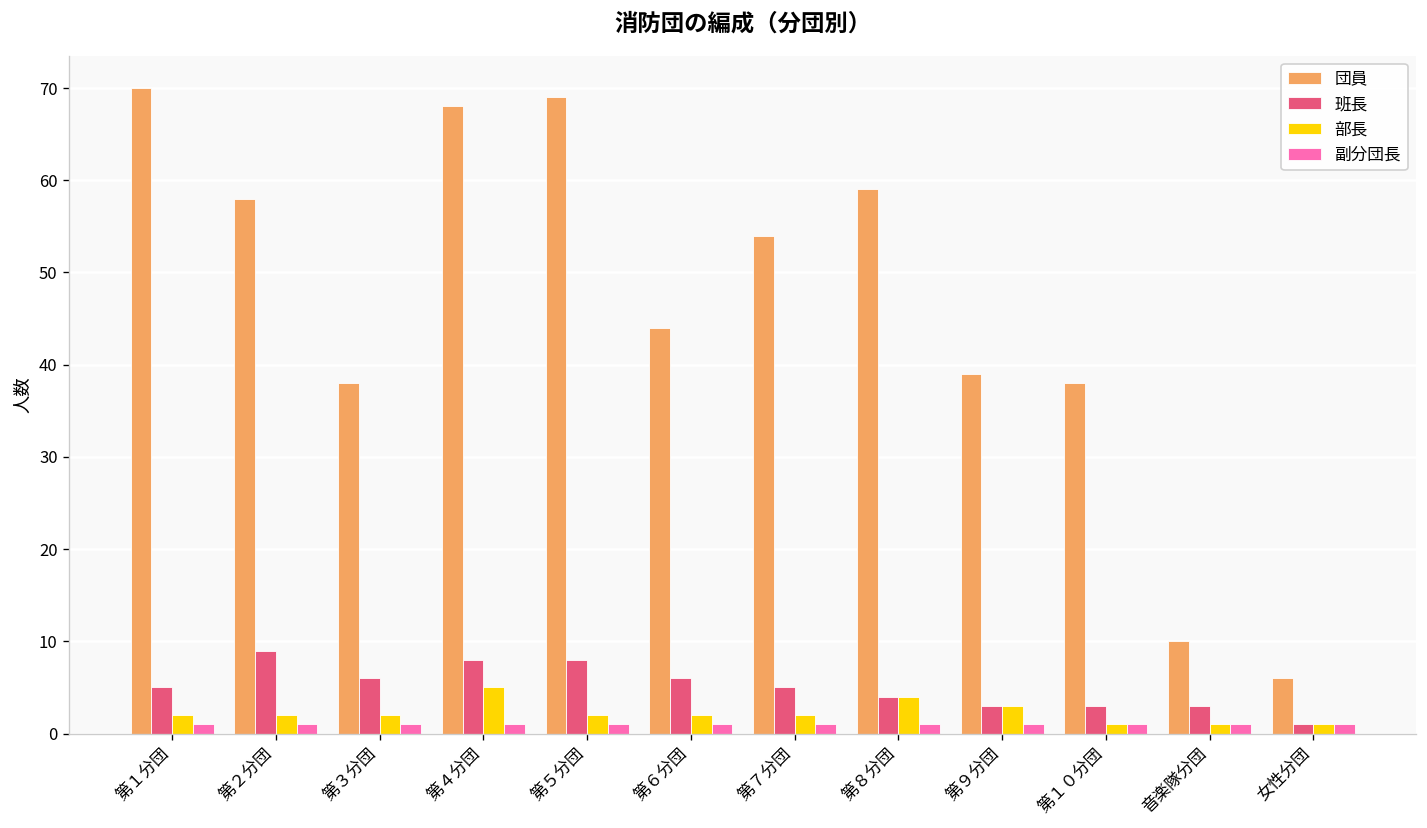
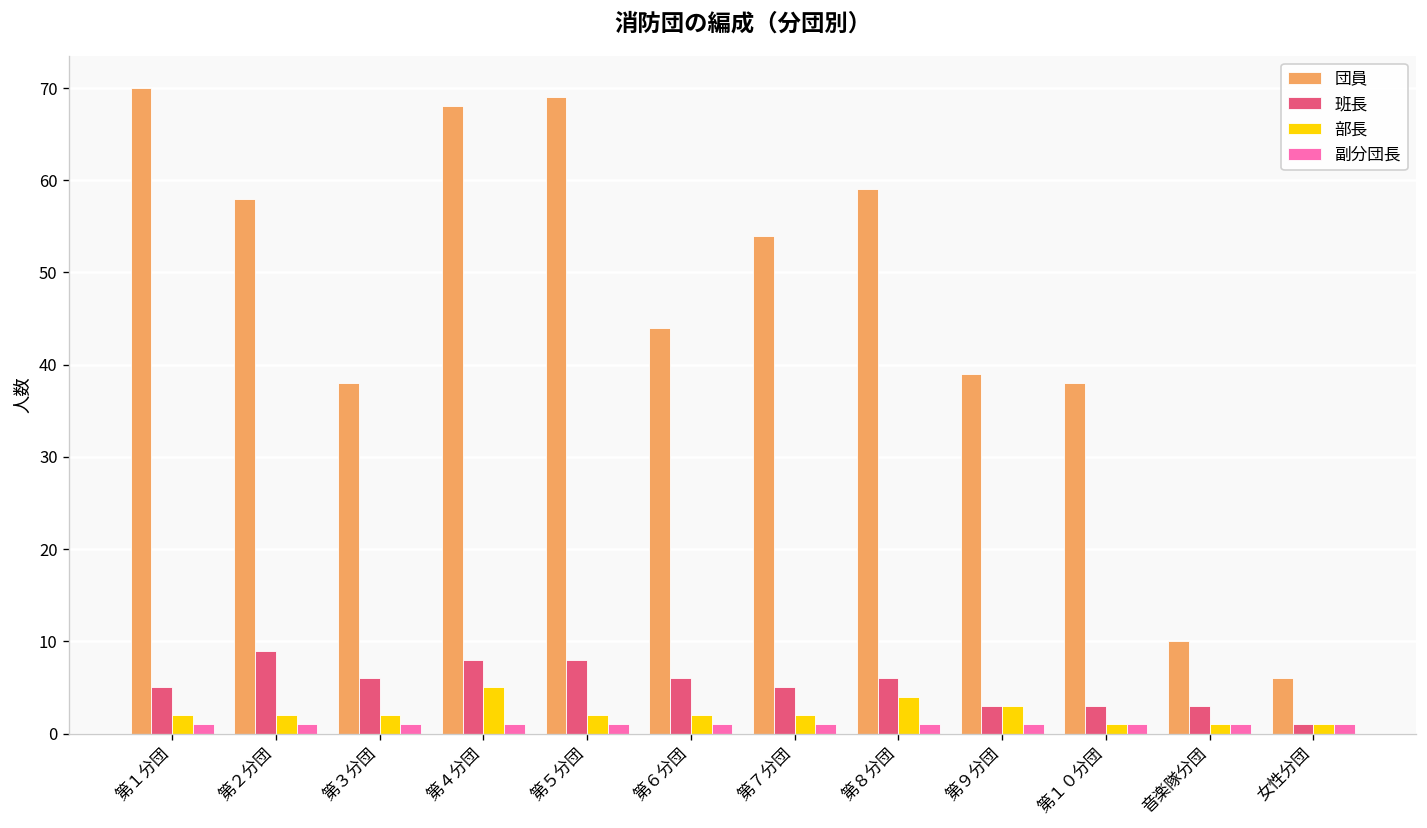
  {
    "団員": {
      "第１分団": 70,
      "第２分団": 58,
      "第３分団": 38,
      "第４分団": 68,
      "第５分団": 69,
      "第６分団": 44,
      "第７分団": 54,
      "第８分団": 59,
      "第９分団": 39,
      "第１０分団": 38,
      "音楽隊分団": 10,
      "女性分団": 6
    },
    "班長": {
      "第１分団": 5,
      "第２分団": 9,
      "第３分団": 6,
      "第４分団": 8,
      "第５分団": 8,
      "第６分団": 6,
      "第７分団": 5,
-     "第８分団": 4,
+     "第８分団": 6,
      "第９分団": 3,
      "第１０分団": 3,
      "音楽隊分団": 3,
      "女性分団": 1
    },
    "部長": {
      "第１分団": 2,
      "第２分団": 2,
      "第３分団": 2,
      "第４分団": 5,
      "第５分団": 2,
      "第６分団": 2,
      "第７分団": 2,
      "第８分団": 4,
      "第９分団": 3,
      "第１０分団": 1,
      "音楽隊分団": 1,
      "女性分団": 1
    },
    "副分団長": {
      "第１分団": 1,
      "第２分団": 1,
      "第３分団": 1,
      "第４分団": 1,
      "第５分団": 1,
      "第６分団": 1,
      "第７分団": 1,
      "第８分団": 1,
      "第９分団": 1,
      "第１０分団": 1,
      "音楽隊分団": 1,
      "女性分団": 1
    }
  }
